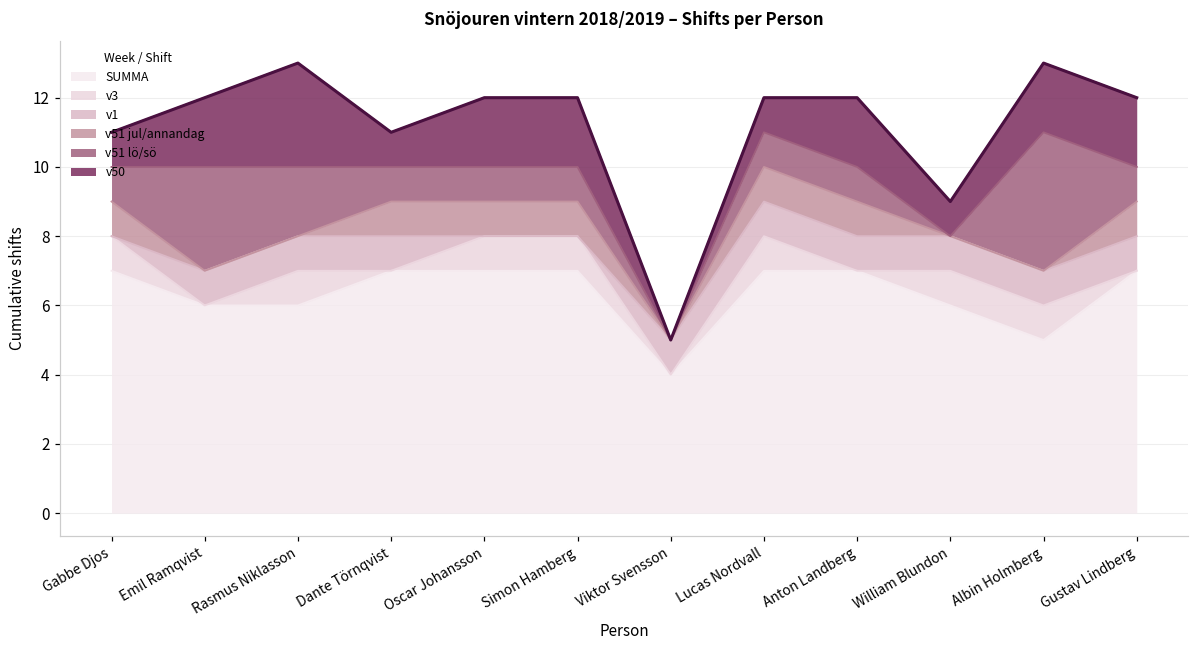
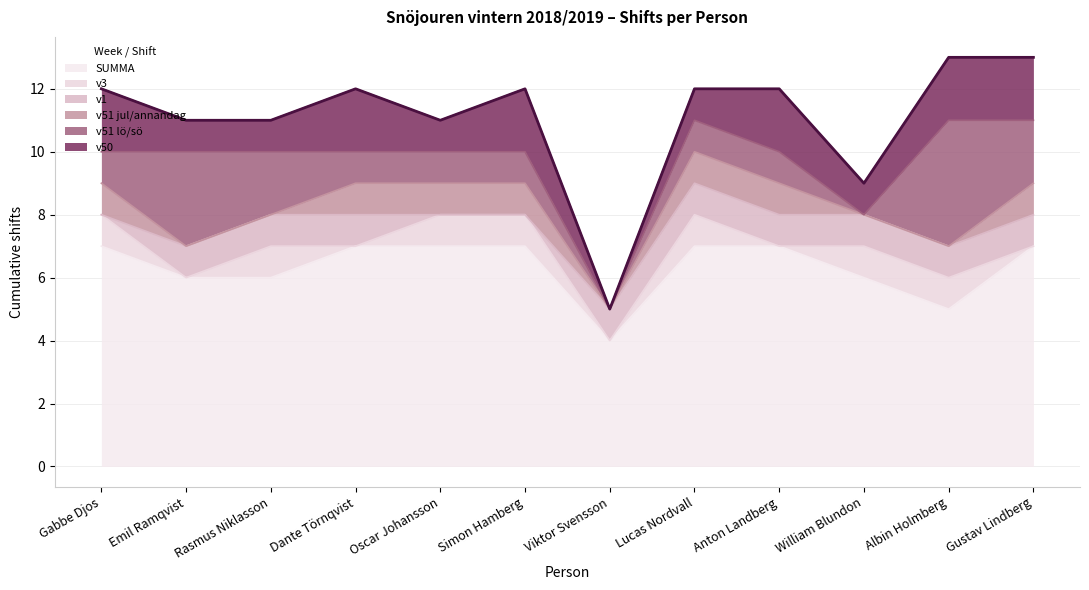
  {
    "v51 lö/sö": {
      "Gabbe Djos": 1,
      "Emil Ramqvist": 3,
      "Rasmus Niklasson": 2,
      "Dante Törnqvist": 1,
      "Oscar Johansson": 1,
      "Simon Hamberg": 1,
      "Lucas Nordvall": 1,
      "Anton Landberg": 1,
      "Albin Holmberg": 4,
-     "Gustav Lindberg": 1
+     "Gustav Lindberg": 2
    },
    "v50": {
-     "Gabbe Djos": 1,
-     "Emil Ramqvist": 2,
-     "Rasmus Niklasson": 3,
-     "Dante Törnqvist": 1,
-     "Oscar Johansson": 2,
+     "Gabbe Djos": 2,
+     "Emil Ramqvist": 1,
+     "Rasmus Niklasson": 1,
+     "Dante Törnqvist": 2,
+     "Oscar Johansson": 1,
      "Simon Hamberg": 2,
      "Lucas Nordvall": 1,
      "Anton Landberg": 2,
      "William Blundon": 1,
      "Albin Holmberg": 2,
      "Gustav Lindberg": 2
    }
  }
